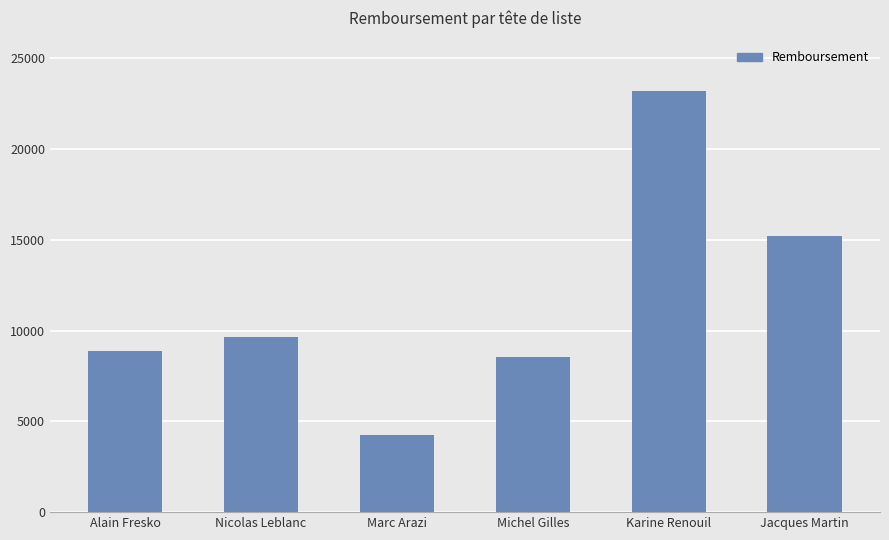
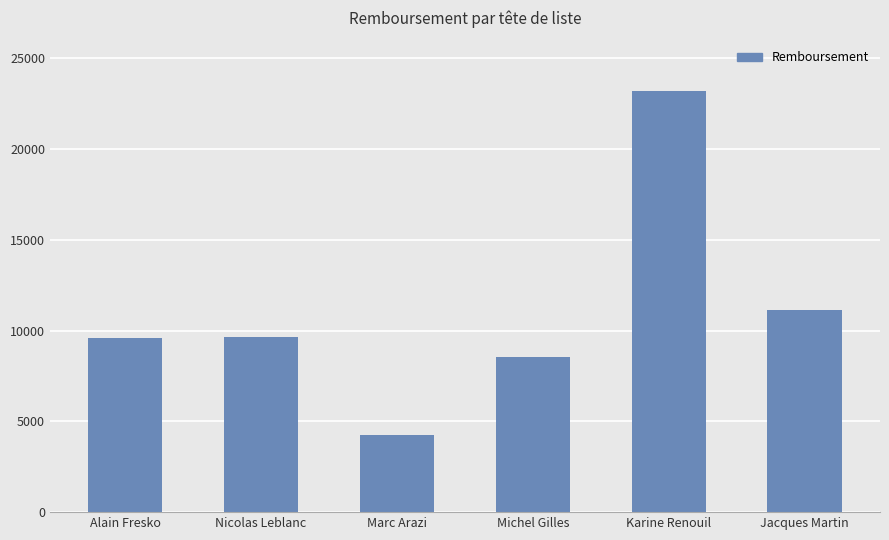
  {
-   "Alain Fresko": 8900,
+   "Alain Fresko": 9600,
    "Nicolas Leblanc": 9600,
    "Marc Arazi": 4300,
    "Michel Gilles": 8500,
    "Karine Renouil": 23200,
-   "Jacques Martin": 15200
+   "Jacques Martin": 11100
  }
